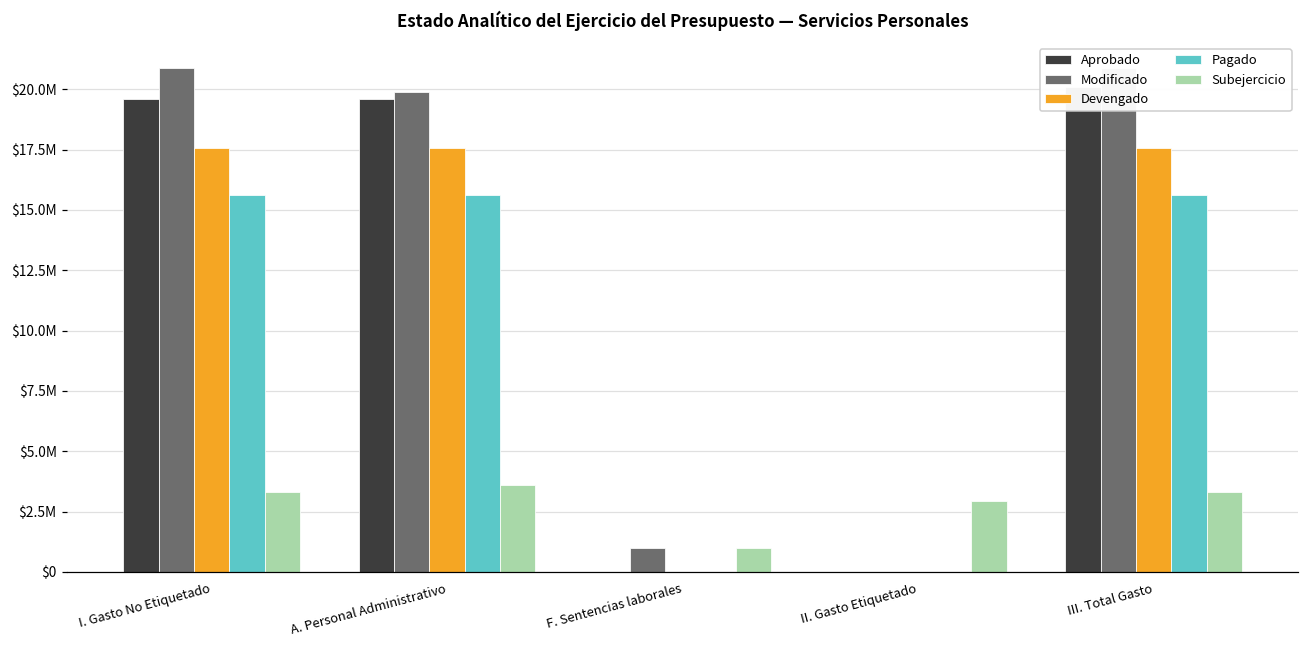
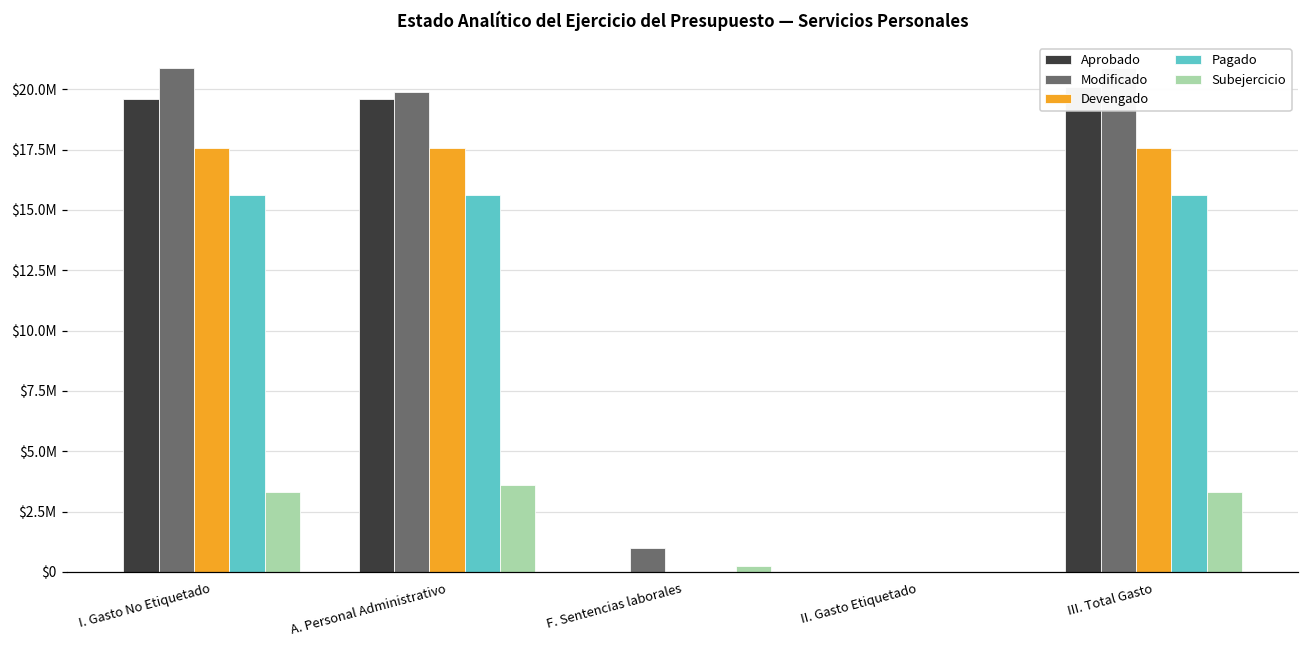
  {
    "Aprobado": {
      "I. Gasto No Etiquetado": "$19600000",
      "A. Personal Administrativo": "$19600000",
      "F. Sentencias laborales": "$0",
      "II. Gasto Etiquetado": "$0"
    },
    "Modificado": {
      "I. Gasto No Etiquetado": "$20900000",
      "A. Personal Administrativo": "$19900000",
      "F. Sentencias laborales": "$1000000",
      "II. Gasto Etiquetado": "$0"
    },
    "Devengado": {
      "I. Gasto No Etiquetado": "$17600000",
      "A. Personal Administrativo": "$17600000",
      "F. Sentencias laborales": "$0",
      "II. Gasto Etiquetado": "$0",
      "III. Total Gasto": "$17600000"
    },
    "Pagado": {
      "I. Gasto No Etiquetado": "$15600000",
      "A. Personal Administrativo": "$15600000",
      "F. Sentencias laborales": "$0",
      "II. Gasto Etiquetado": "$0",
      "III. Total Gasto": "$15600000"
    },
    "Subejercicio": {
      "I. Gasto No Etiquetado": "$3300000",
      "A. Personal Administrativo": "$3600000",
-     "F. Sentencias laborales": "$1000000",
-     "II. Gasto Etiquetado": "$2900000",
+     "F. Sentencias laborales": "$300000",
+     "II. Gasto Etiquetado": "$0",
      "III. Total Gasto": "$3300000"
    }
  }
